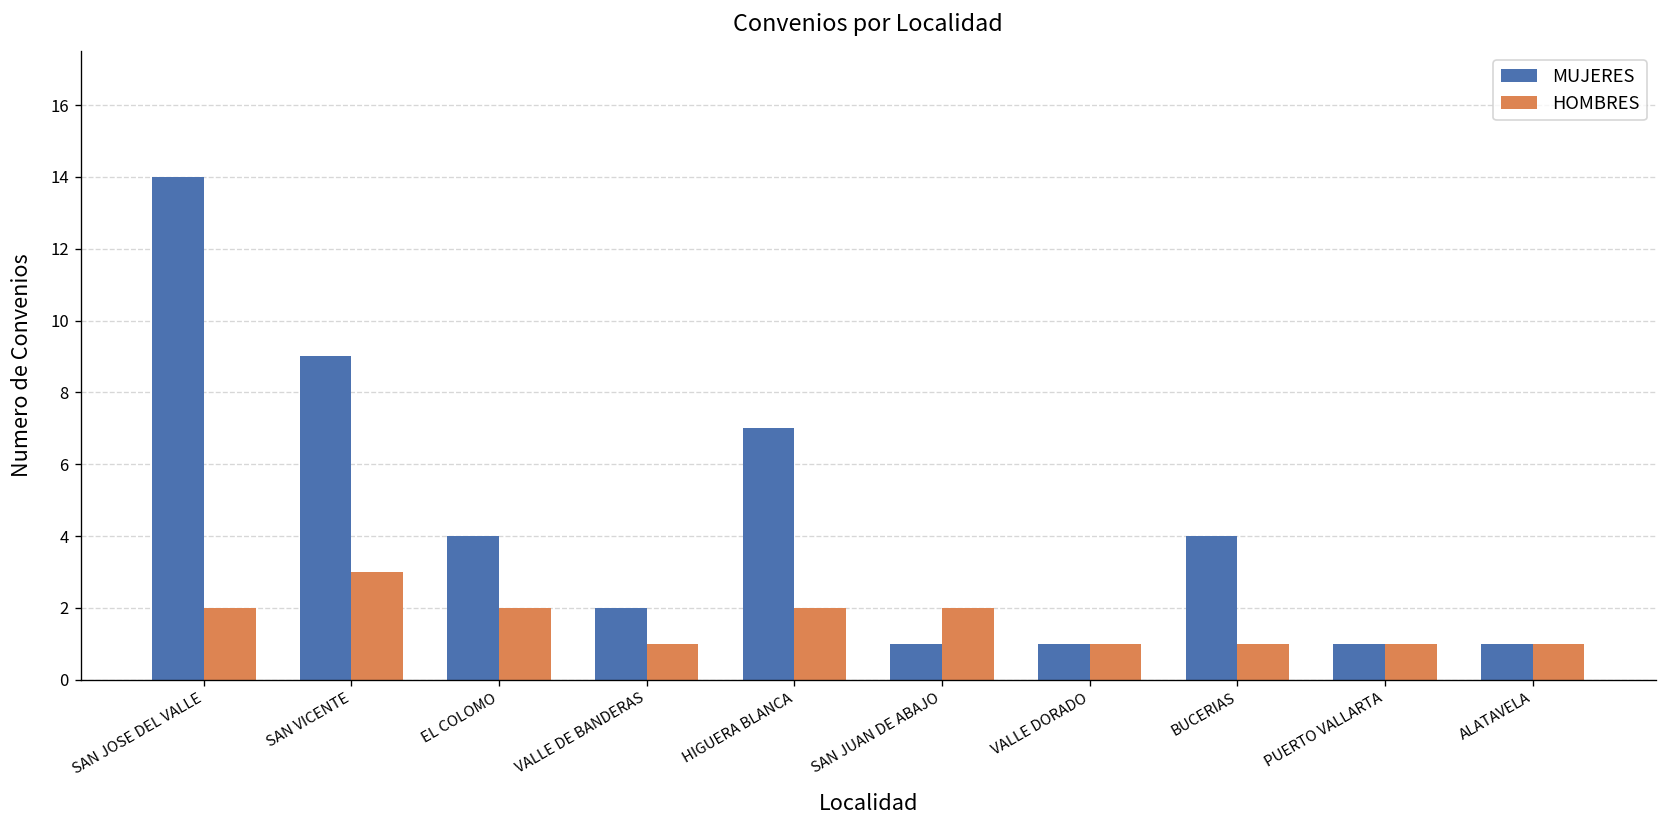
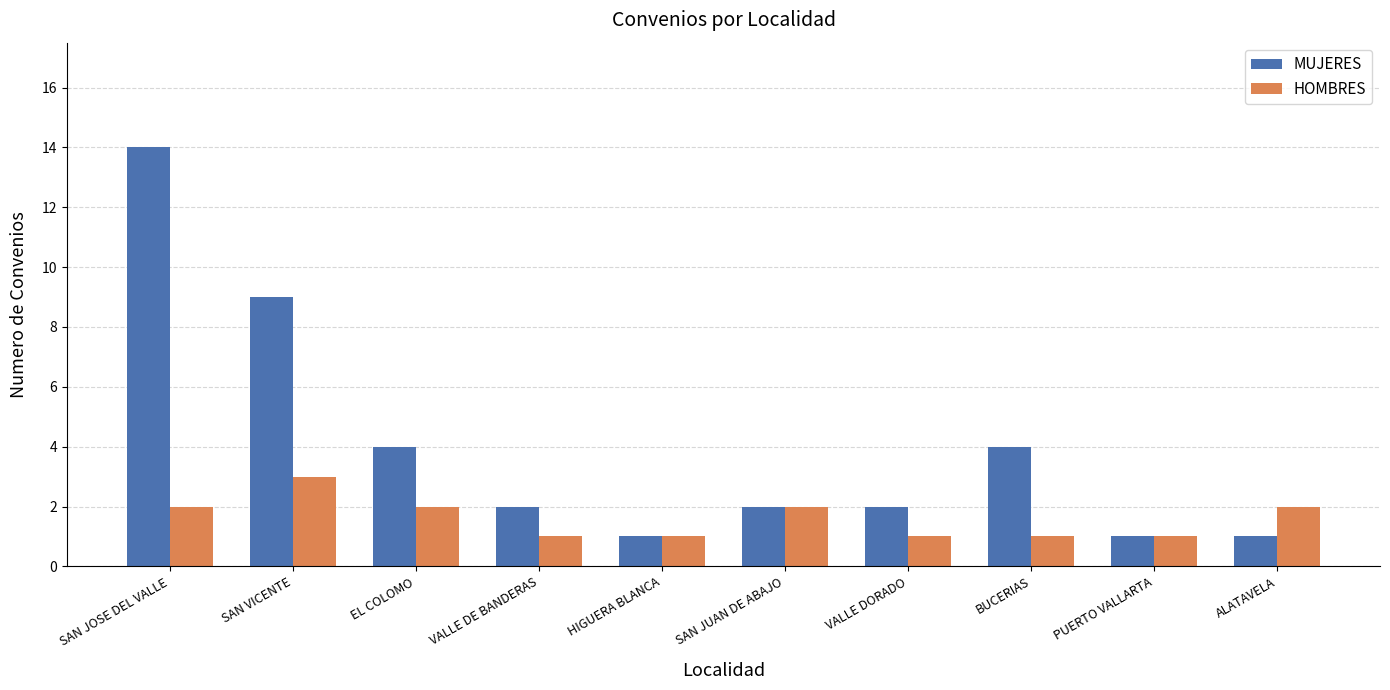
  {
    "MUJERES": {
      "SAN JOSE DEL VALLE": 14,
      "SAN VICENTE": 9,
      "EL COLOMO": 4,
      "VALLE DE BANDERAS": 2,
-     "HIGUERA BLANCA": 7,
-     "SAN JUAN DE ABAJO": 1,
-     "VALLE DORADO": 1,
+     "HIGUERA BLANCA": 1,
+     "SAN JUAN DE ABAJO": 2,
+     "VALLE DORADO": 2,
      "BUCERIAS": 4,
      "PUERTO VALLARTA": 1,
      "ALATAVELA": 1
    },
    "HOMBRES": {
      "SAN JOSE DEL VALLE": 2,
      "SAN VICENTE": 3,
      "EL COLOMO": 2,
      "VALLE DE BANDERAS": 1,
-     "HIGUERA BLANCA": 2,
+     "HIGUERA BLANCA": 1,
      "SAN JUAN DE ABAJO": 2,
      "VALLE DORADO": 1,
      "BUCERIAS": 1,
      "PUERTO VALLARTA": 1,
-     "ALATAVELA": 1
+     "ALATAVELA": 2
    }
  }
